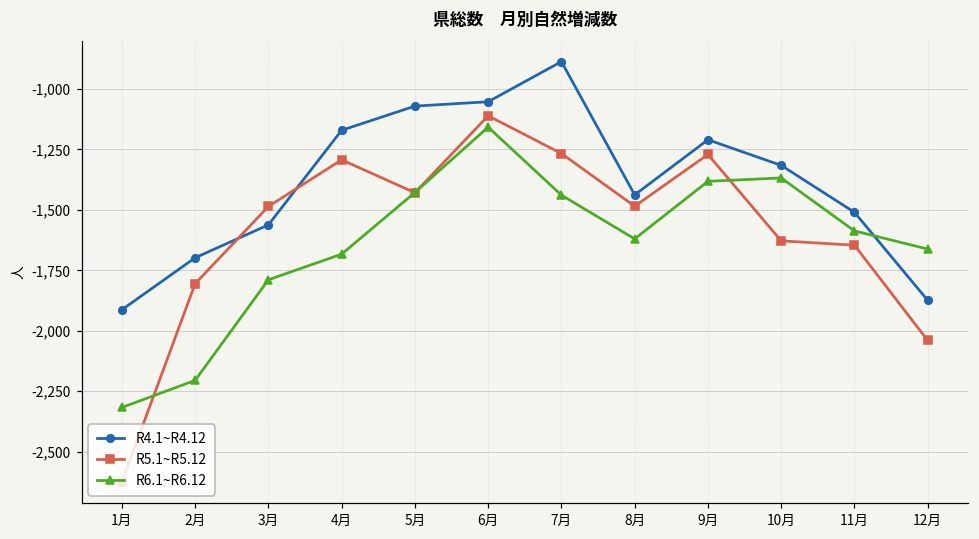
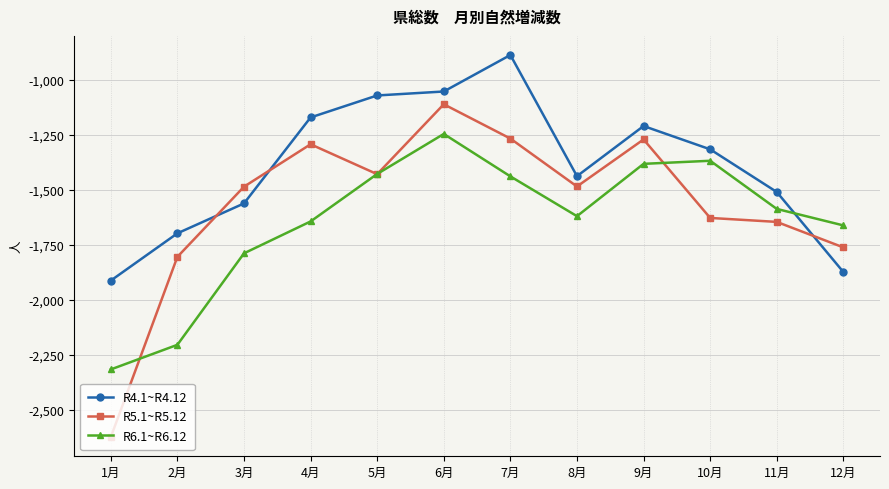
  {
    "R4.1~R4.12": {
      "1月": "-1,910",
      "2月": "-1,700",
      "3月": "-1,560",
      "4月": "-1,170",
      "5月": "-1,070",
      "6月": "-1,050",
      "7月": "-890",
      "8月": "-1,440",
      "9月": "-1,210",
      "10月": "-1,320",
      "11月": "-1,510",
      "12月": "-1,870"
    },
    "R5.1~R5.12": {
      "2月": "-1,810",
      "3月": "-1,490",
      "4月": "-1,290",
      "6月": "-1,110",
      "7月": "-1,270",
      "8月": "-1,490",
      "9月": "-1,270",
      "10月": "-1,630",
      "11月": "-1,650",
-     "12月": "-2,040"
+     "12月": "-1,760"
    },
    "R6.1~R6.12": {
      "1月": "-2,320",
      "2月": "-2,210",
      "3月": "-1,790",
-     "4月": "-1,680",
-     "6月": "-1,160",
+     "4月": "-1,640",
+     "6月": "-1,250",
      "7月": "-1,440",
      "8月": "-1,620",
      "9月": "-1,380",
      "10月": "-1,370",
      "11月": "-1,590",
      "12月": "-1,660"
    }
  }
